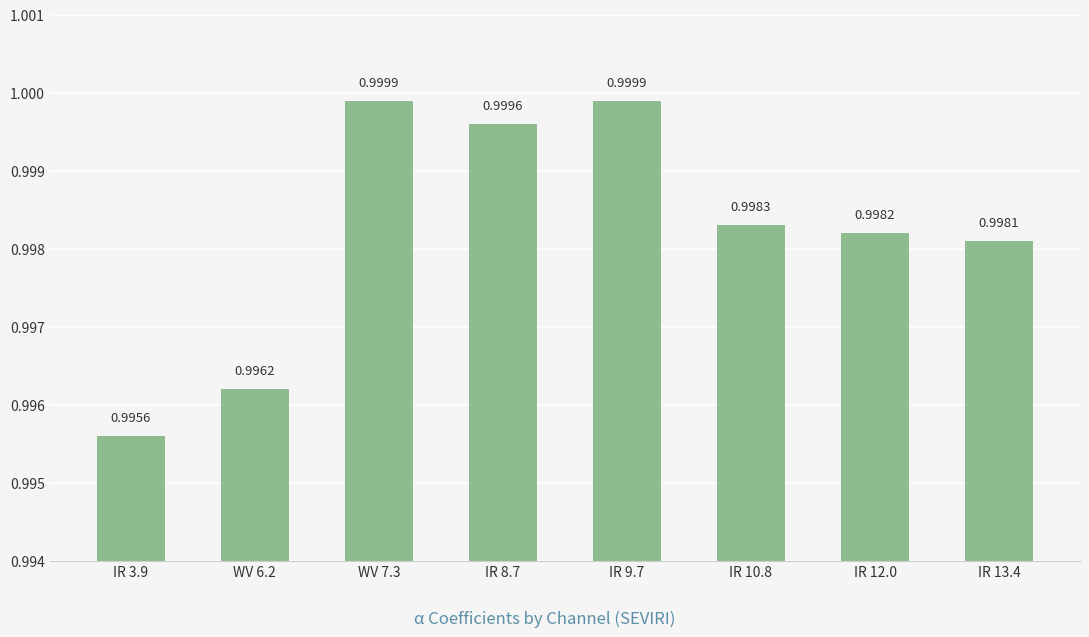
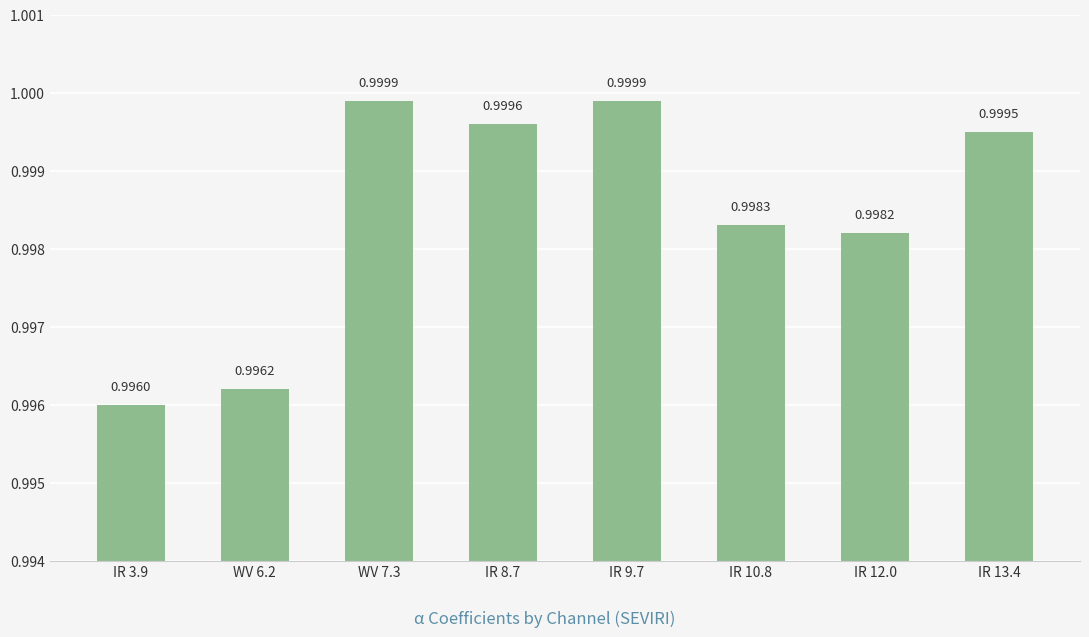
  {
-   "IR 3.9": 0.9956,
+   "IR 3.9": 0.9960,
    "WV 6.2": 0.9962,
    "WV 7.3": 0.9999,
    "IR 8.7": 0.9996,
    "IR 9.7": 0.9999,
    "IR 10.8": 0.9983,
    "IR 12.0": 0.9982,
-   "IR 13.4": 0.9981
+   "IR 13.4": 0.9995
  }
